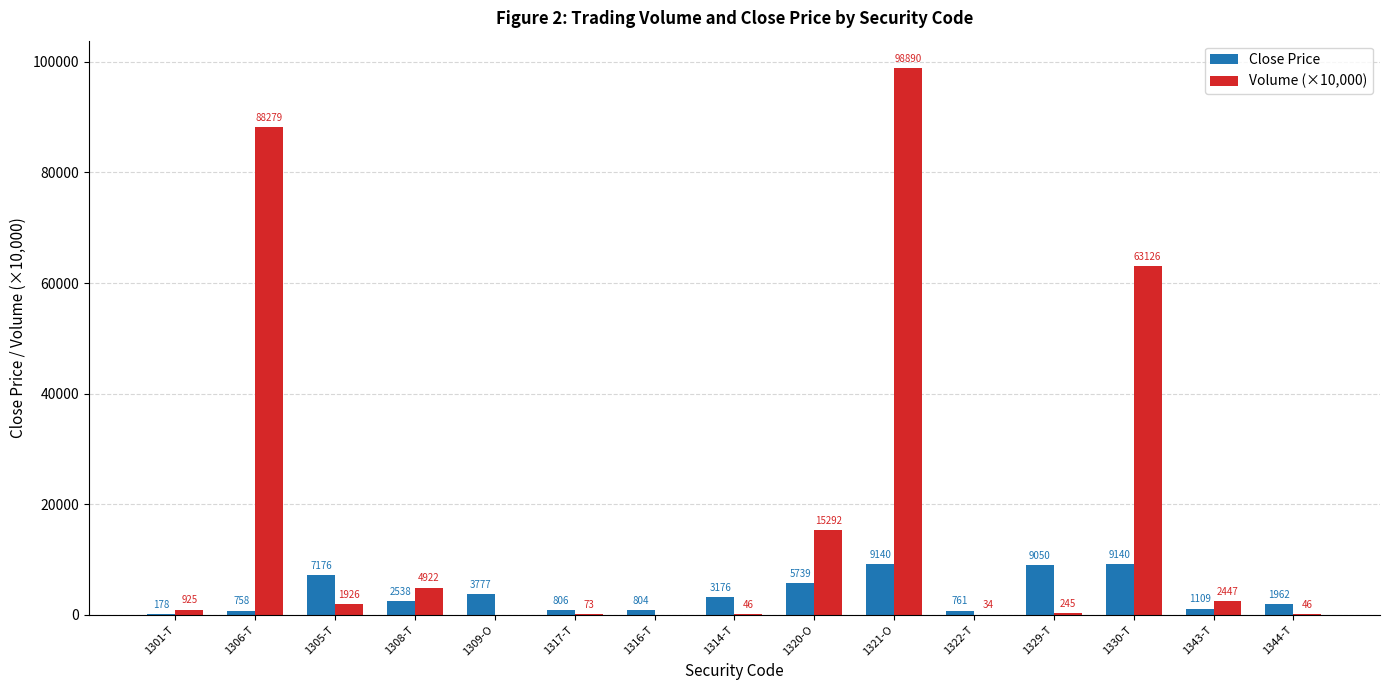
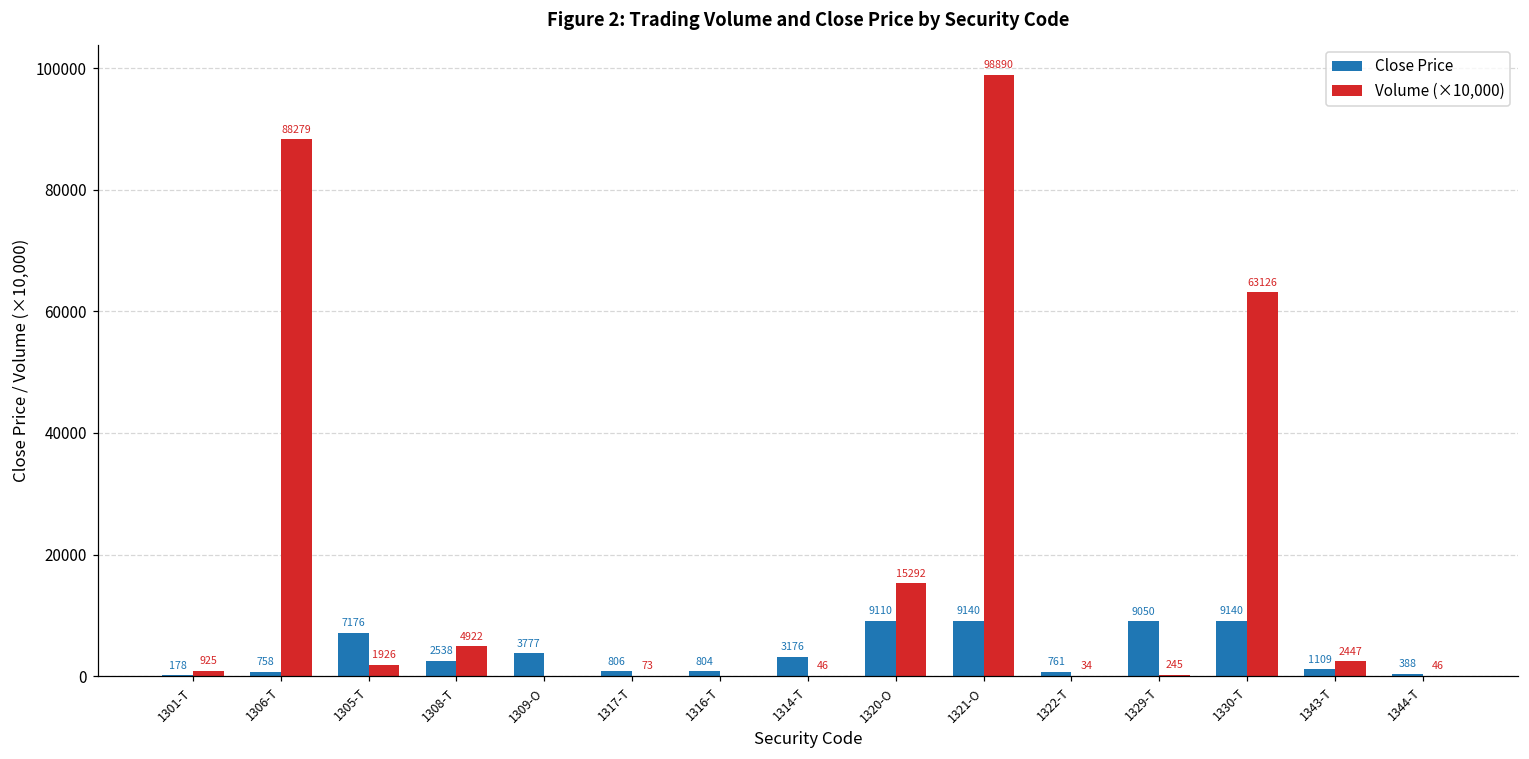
  {
    "Close Price": {
      "1301-T": 178,
      "1306-T": 758,
      "1305-T": 7176,
      "1308-T": 2538,
      "1309-O": 3777,
      "1317-T": 806,
      "1316-T": 804,
      "1314-T": 3176,
-     "1320-O": 5739,
+     "1320-O": 9110,
      "1321-O": 9140,
      "1322-T": 761,
      "1329-T": 9050,
      "1330-T": 9140,
      "1343-T": 1109,
-     "1344-T": 1962
+     "1344-T": 388
    },
    "Volume (×10,000)": {
      "1305-T": 1926,
      "1314-T": 46,
      "1320-O": 15292,
      "1321-O": 98890,
      "1322-T": 34,
      "1330-T": 63126,
      "1343-T": 2447,
      "1344-T": 46
    }
  }
